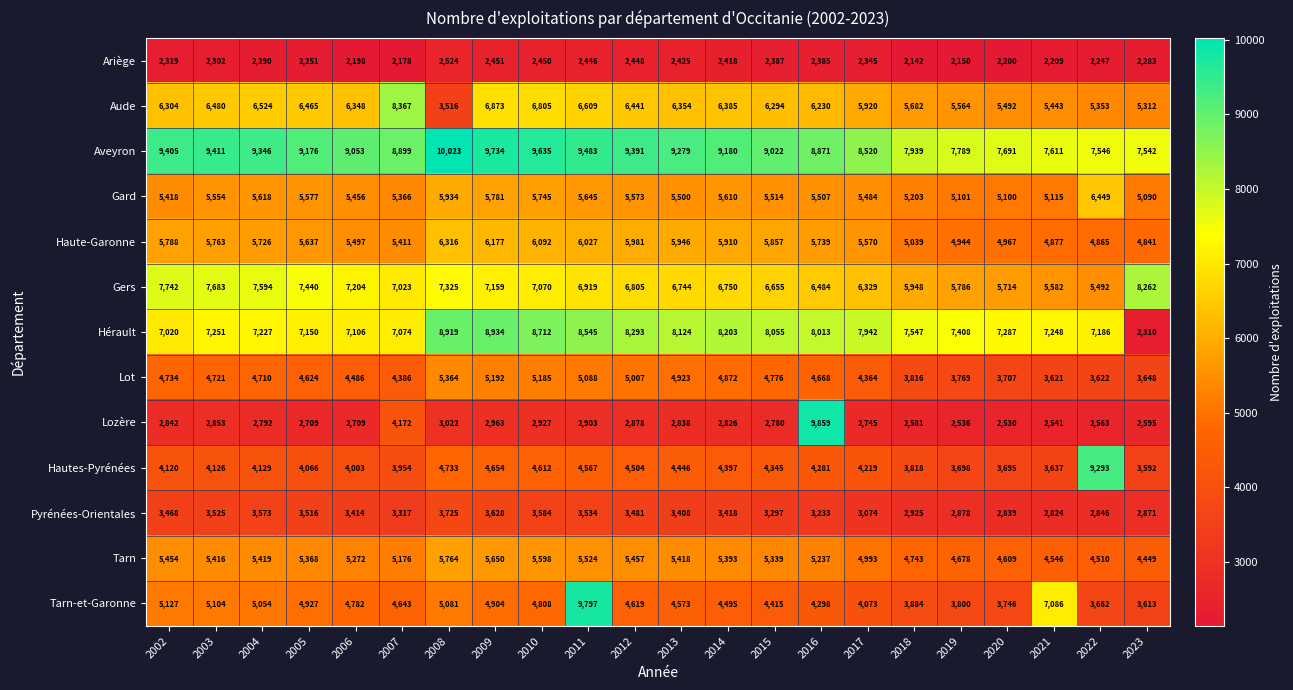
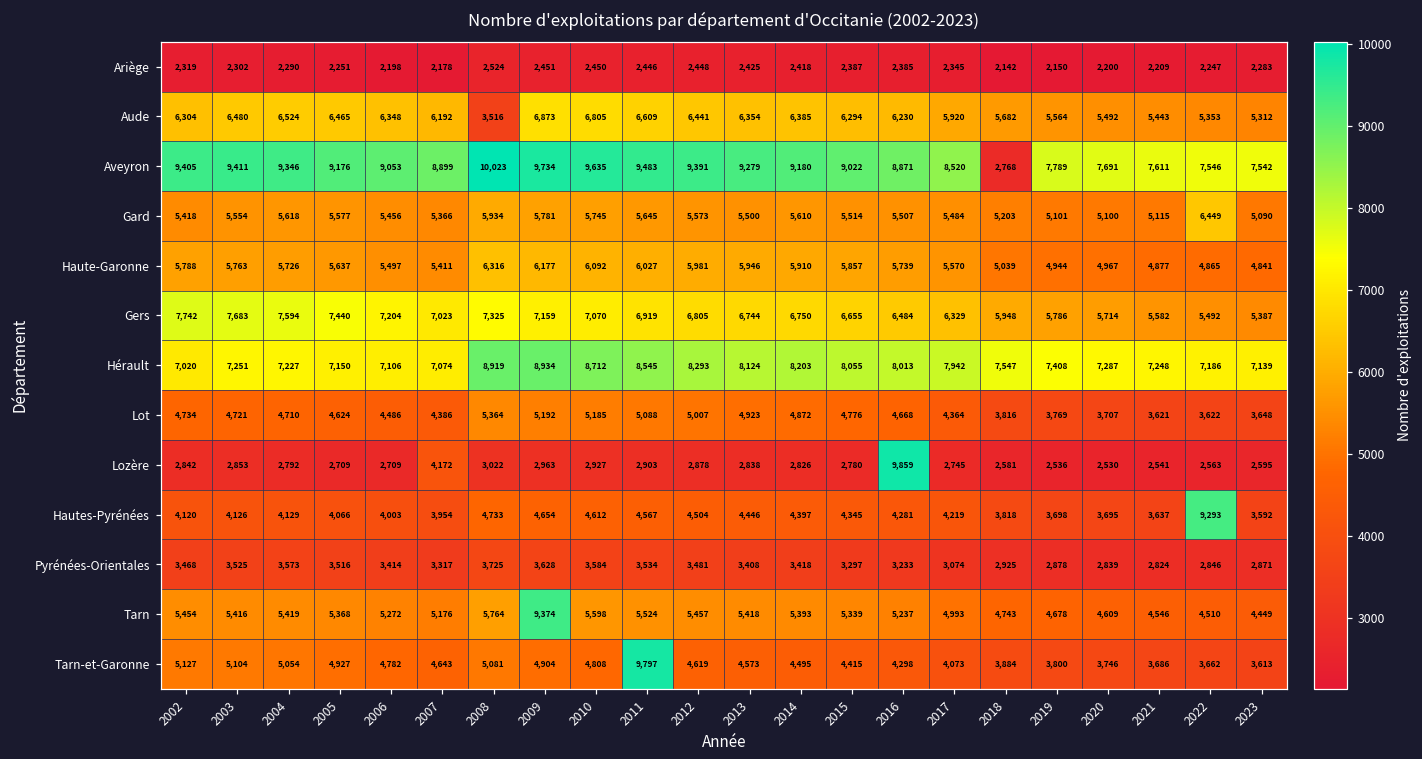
  {
    "Aude": {
      "2002": "6,304",
      "2003": "6,480",
      "2004": "6,524",
      "2005": "6,465",
      "2006": "6,348",
-     "2007": "8,367",
+     "2007": "6,192",
      "2008": "3,516",
      "2009": "6,873",
      "2010": "6,805",
      "2011": "6,609",
      "2012": "6,441",
      "2013": "6,354",
      "2014": "6,385",
      "2015": "6,294",
      "2016": "6,230",
      "2017": "5,920",
      "2018": "5,682",
      "2019": "5,564",
      "2020": "5,492",
      "2021": "5,443",
      "2022": "5,353",
      "2023": "5,312"
    },
    "Aveyron": {
      "2002": "9,405",
      "2003": "9,411",
      "2004": "9,346",
      "2005": "9,176",
      "2006": "9,053",
      "2007": "8,899",
      "2008": "10,023",
      "2009": "9,734",
      "2010": "9,635",
      "2011": "9,483",
      "2012": "9,391",
      "2013": "9,279",
      "2014": "9,180",
      "2015": "9,022",
      "2016": "8,871",
      "2017": "8,520",
-     "2018": "7,939",
+     "2018": "2,768",
      "2019": "7,789",
      "2020": "7,691",
      "2021": "7,611",
      "2022": "7,546",
      "2023": "7,542"
    },
    "Gers": {
      "2002": "7,742",
      "2003": "7,683",
      "2004": "7,594",
      "2005": "7,440",
      "2006": "7,204",
      "2007": "7,023",
      "2008": "7,325",
      "2009": "7,159",
      "2010": "7,070",
      "2011": "6,919",
      "2012": "6,805",
      "2013": "6,744",
      "2014": "6,750",
      "2015": "6,655",
      "2016": "6,484",
      "2017": "6,329",
      "2018": "5,948",
      "2019": "5,786",
      "2020": "5,714",
      "2021": "5,582",
      "2022": "5,492",
-     "2023": "8,262"
+     "2023": "5,387"
    },
    "Hérault": {
      "2002": "7,020",
      "2003": "7,251",
      "2004": "7,227",
      "2005": "7,150",
      "2006": "7,106",
      "2007": "7,074",
      "2008": "8,919",
      "2009": "8,934",
      "2010": "8,712",
      "2011": "8,545",
      "2012": "8,293",
      "2013": "8,124",
      "2014": "8,203",
      "2015": "8,055",
      "2016": "8,013",
      "2017": "7,942",
      "2018": "7,547",
      "2019": "7,408",
      "2020": "7,287",
      "2021": "7,248",
      "2022": "7,186",
-     "2023": "2,310"
+     "2023": "7,139"
    },
    "Tarn": {
      "2002": "5,454",
      "2003": "5,416",
      "2004": "5,419",
      "2005": "5,368",
      "2006": "5,272",
      "2007": "5,176",
      "2008": "5,764",
-     "2009": "5,650",
+     "2009": "9,374",
      "2010": "5,598",
      "2011": "5,524",
      "2012": "5,457",
      "2013": "5,418",
      "2014": "5,393",
      "2015": "5,339",
      "2016": "5,237",
      "2017": "4,993",
      "2018": "4,743",
      "2019": "4,678",
      "2020": "4,609",
      "2021": "4,546",
      "2022": "4,510",
      "2023": "4,449"
    },
    "Tarn-et-Garonne": {
      "2002": "5,127",
      "2003": "5,104",
      "2004": "5,054",
      "2005": "4,927",
      "2006": "4,782",
      "2007": "4,643",
      "2008": "5,081",
      "2009": "4,904",
      "2010": "4,808",
      "2011": "9,797",
      "2012": "4,619",
      "2013": "4,573",
      "2014": "4,495",
      "2015": "4,415",
      "2016": "4,298",
      "2017": "4,073",
      "2018": "3,884",
      "2019": "3,800",
      "2020": "3,746",
-     "2021": "7,086",
+     "2021": "3,686",
      "2022": "3,662",
      "2023": "3,613"
    }
  }
